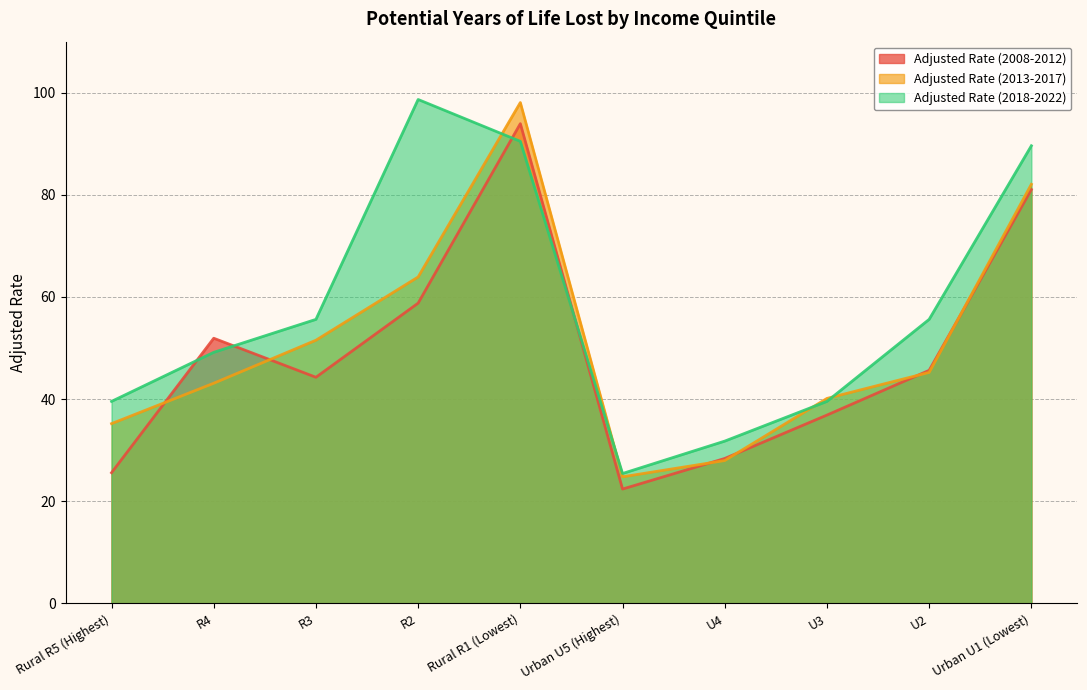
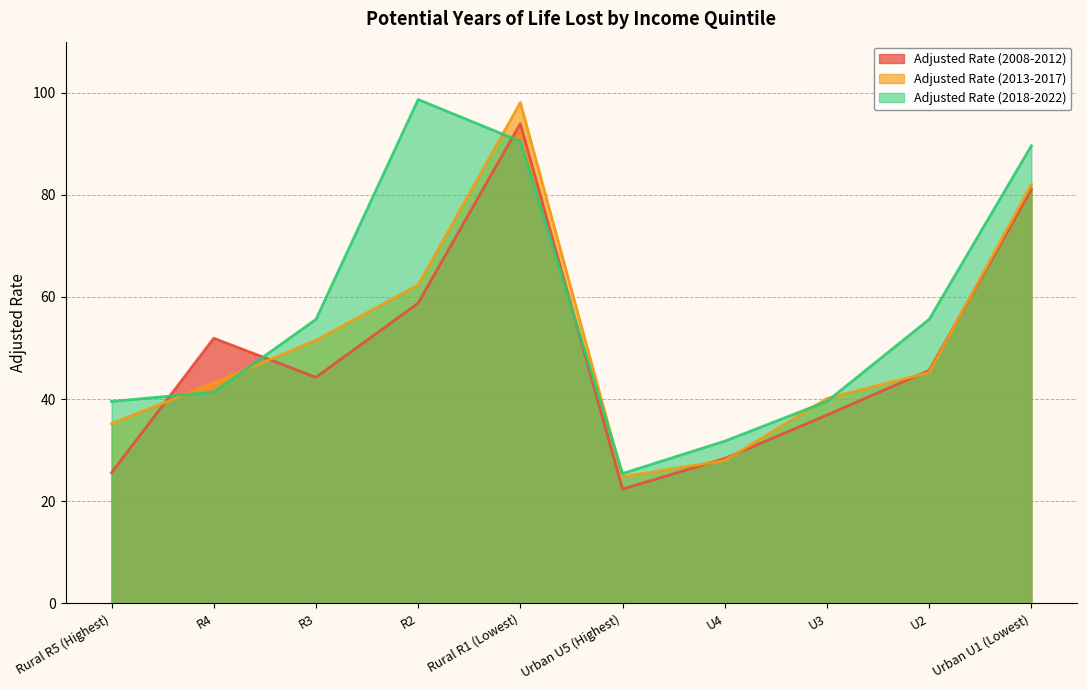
  {
    "Adjusted Rate (2008-2012)": {
      "Rural R5 (Highest)": 26,
      "R4": 52,
      "R3": 44,
      "R2": 59,
      "Rural R1 (Lowest)": 94,
      "Urban U5 (Highest)": 22,
      "U3": 37,
      "Urban U1 (Lowest)": 81
    },
    "Adjusted Rate (2013-2017)": {
      "Rural R5 (Highest)": 35,
      "R4": 43,
      "R3": 52,
-     "R2": 64,
+     "R2": 62,
      "Rural R1 (Lowest)": 98,
      "Urban U5 (Highest)": 25,
      "U3": 40,
      "Urban U1 (Lowest)": 82
    },
    "Adjusted Rate (2018-2022)": {
      "Rural R5 (Highest)": 40,
-     "R4": 49,
+     "R4": 41,
      "R3": 56,
      "R2": 99,
      "Rural R1 (Lowest)": 90,
      "Urban U5 (Highest)": 25,
      "U4": 32,
      "U3": 40,
      "U2": 56,
      "Urban U1 (Lowest)": 90
    }
  }
